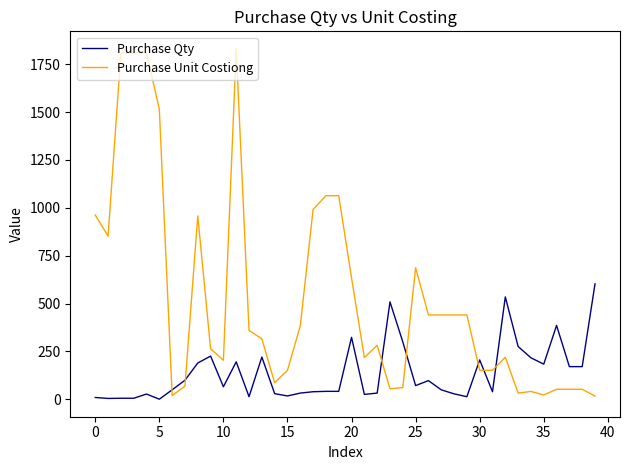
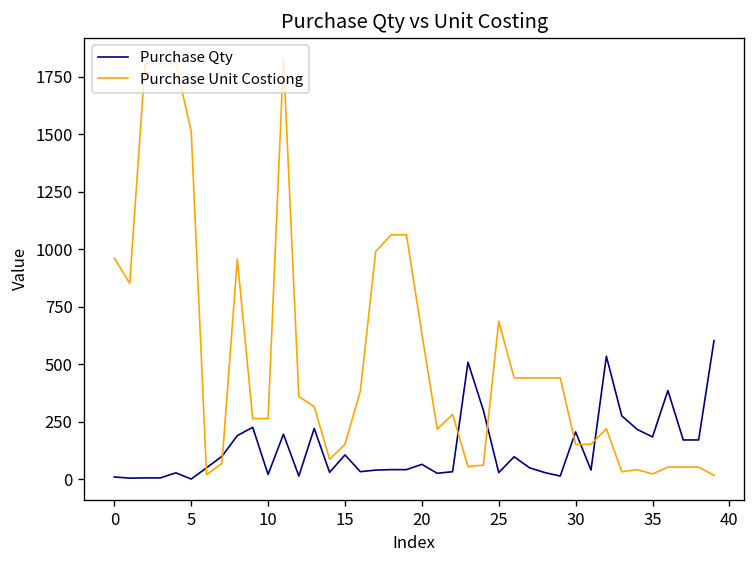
  {
    "Purchase Qty": {
      "0": 10,
      "5": 0,
-     "10": 70,
-     "15": 20,
-     "20": 320,
-     "25": 70,
+     "10": 20,
+     "15": 110,
+     "20": 70,
+     "25": 30,
      "30": 210,
      "35": 180
    },
    "Purchase Unit Costiong": {
      "0": 960,
      "5": 1510,
-     "10": 200,
+     "10": 260,
      "15": 150,
      "20": 630,
      "25": 690,
      "30": 150,
      "35": 20
    }
  }
